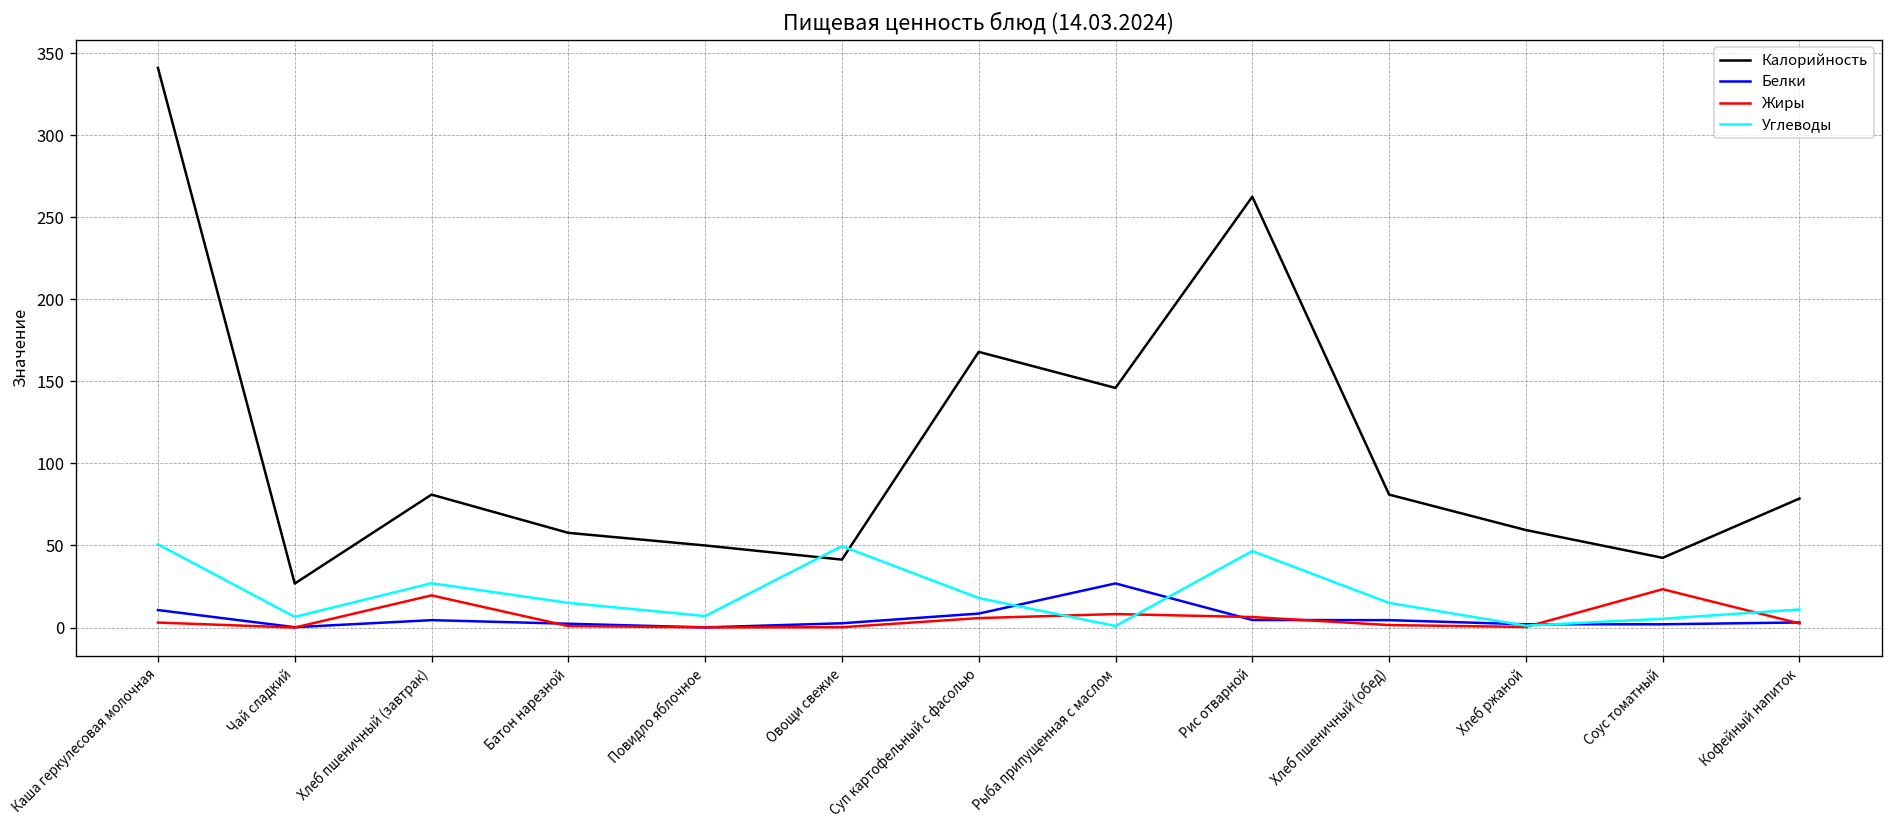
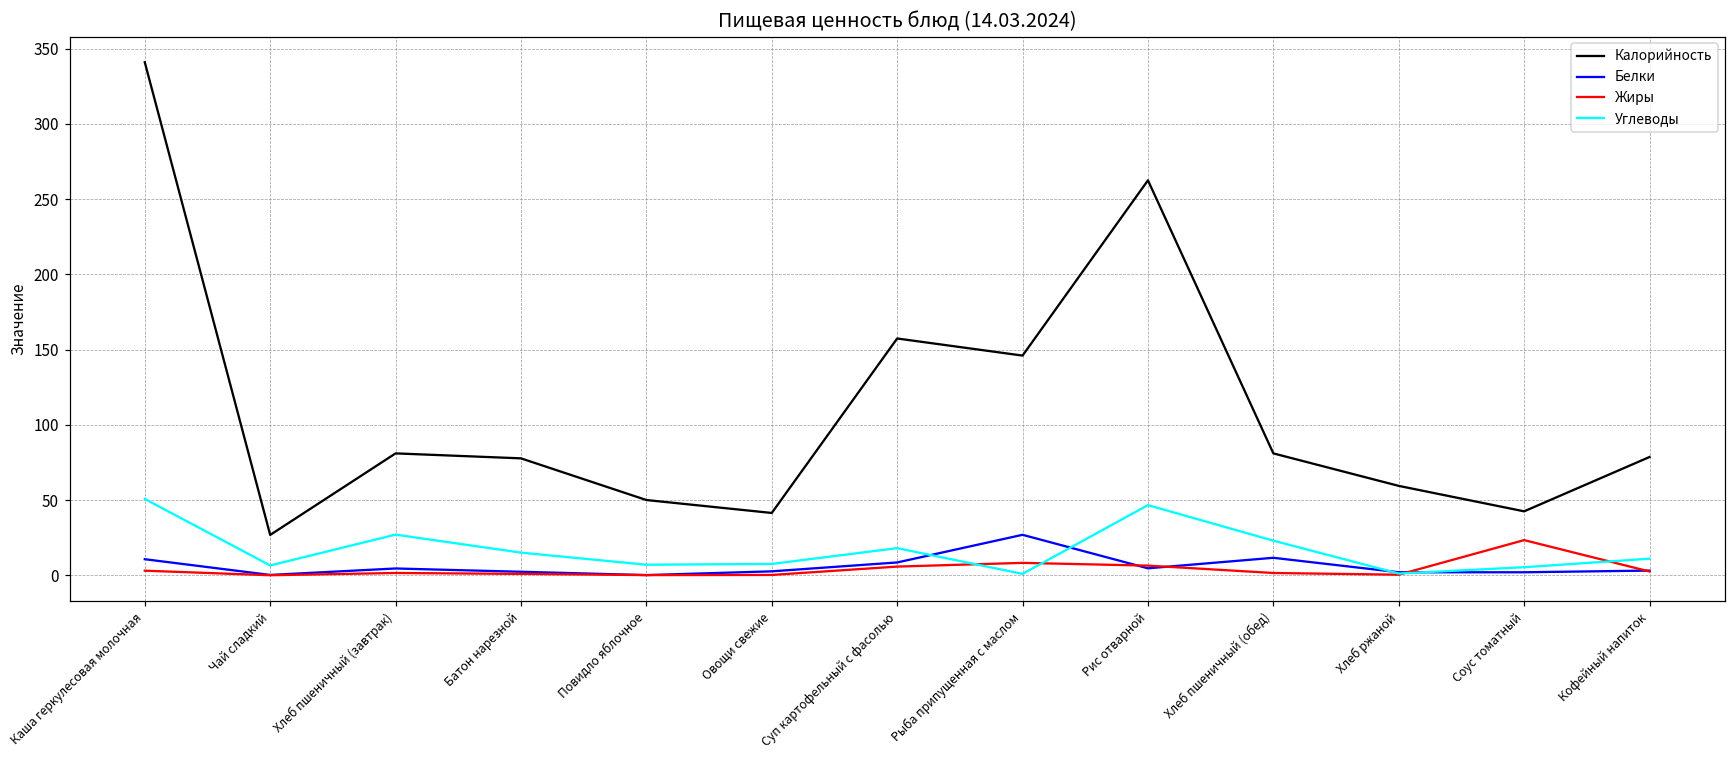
  {
    "Калорийность": {
      "Каша геркулесовая молочная": 341,
      "Чай сладкий": 27,
      "Хлеб пшеничный (завтрак)": 81,
-     "Батон нарезной": 58,
+     "Батон нарезной": 78,
      "Повидло яблочное": 50,
      "Овощи свежие": 41,
-     "Суп картофельный с фасолью": 168,
+     "Суп картофельный с фасолью": 157,
      "Рыба припущенная с маслом": 146,
      "Рис отварной": 263,
      "Хлеб пшеничный (обед)": 81,
      "Хлеб ржаной": 59,
      "Соус томатный": 42,
      "Кофейный напиток": 79
    },
    "Белки": {
      "Каша геркулесовая молочная": 11,
      "Хлеб пшеничный (завтрак)": 5,
      "Овощи свежие": 3,
      "Суп картофельный с фасолью": 9,
      "Рыба припущенная с маслом": 27,
-     "Хлеб пшеничный (обед)": 5,
+     "Хлеб пшеничный (обед)": 12,
      "Соус томатный": 2
    },
    "Жиры": {
      "Каша геркулесовая молочная": 3,
-     "Хлеб пшеничный (завтрак)": 20,
+     "Хлеб пшеничный (завтрак)": 2,
      "Овощи свежие": 0,
      "Суп картофельный с фасолью": 6,
      "Рыба припущенная с маслом": 8,
      "Хлеб пшеничный (обед)": 2,
      "Соус томатный": 23
    },
    "Углеводы": {
      "Каша геркулесовая молочная": 51,
      "Чай сладкий": 7,
      "Хлеб пшеничный (завтрак)": 27,
      "Батон нарезной": 15,
      "Повидло яблочное": 7,
-     "Овощи свежие": 50,
+     "Овощи свежие": 8,
      "Суп картофельный с фасолью": 18,
      "Рыба припущенная с маслом": 1,
      "Рис отварной": 47,
-     "Хлеб пшеничный (обед)": 15,
+     "Хлеб пшеничный (обед)": 23,
      "Соус томатный": 5,
      "Кофейный напиток": 11
    }
  }
